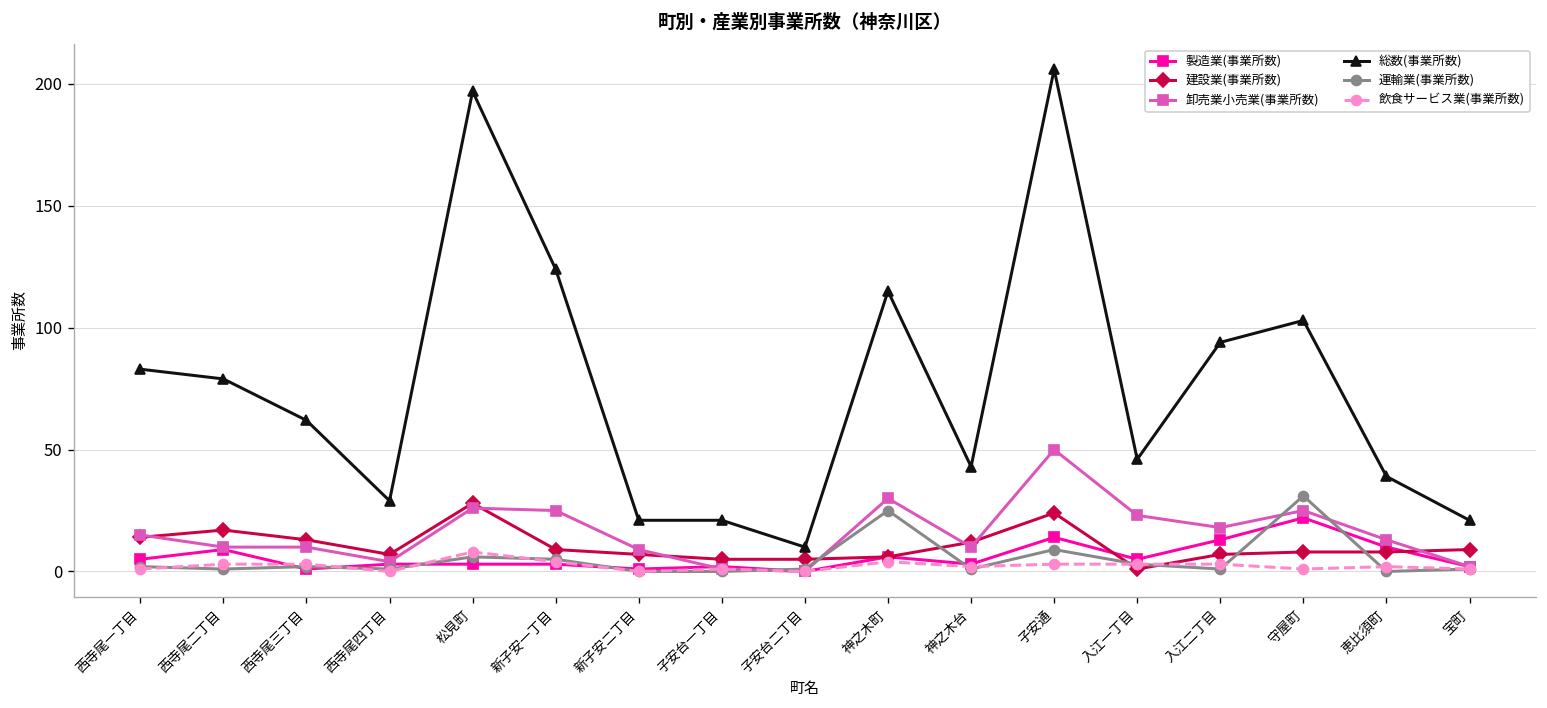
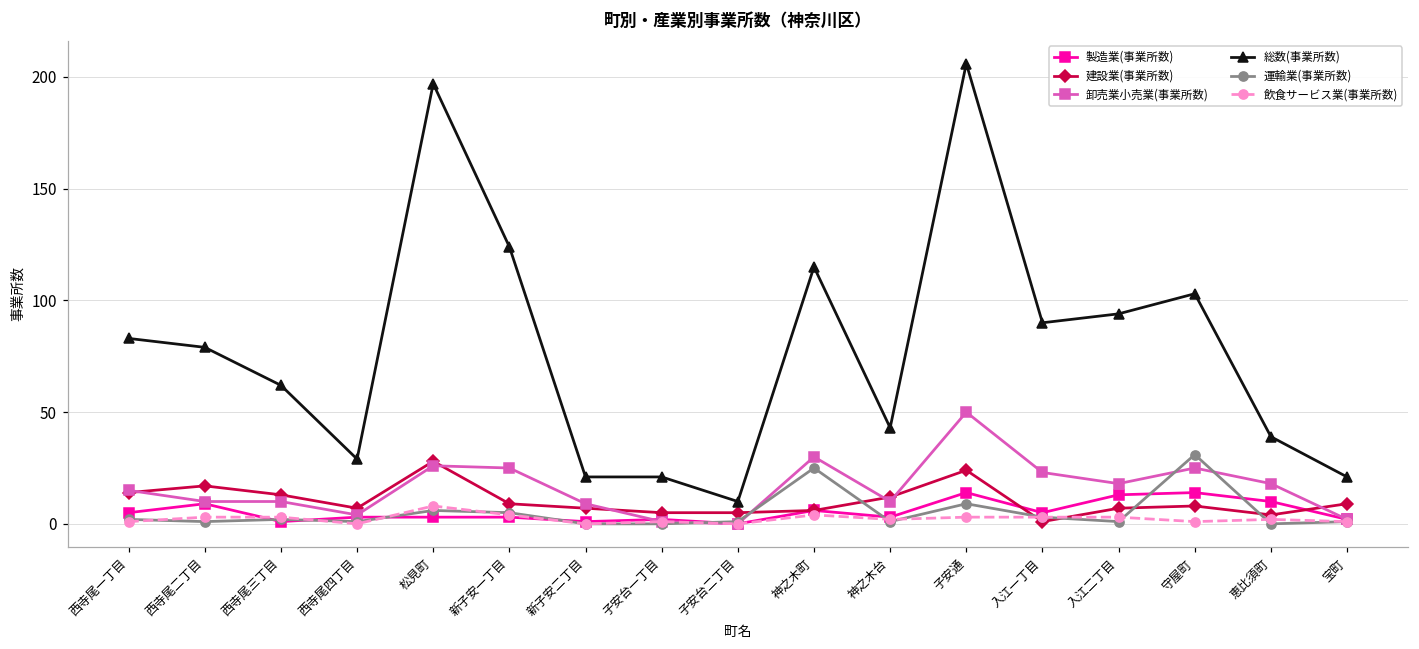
  {
    "製造業(事業所数)": {
      "西寺尾一丁目": 5,
      "松見町": 3,
      "子安通": 14,
      "入江一丁目": 5,
      "入江二丁目": 13,
-     "守屋町": 22,
+     "守屋町": 14,
      "恵比須町": 10
    },
    "建設業(事業所数)": {
      "西寺尾二丁目": 17,
      "西寺尾三丁目": 13,
      "西寺尾四丁目": 7,
      "松見町": 28,
      "新子安一丁目": 9,
      "新子安二丁目": 7,
      "子安台一丁目": 5,
      "子安台二丁目": 5,
      "神之木台": 12,
      "子安通": 24,
      "入江一丁目": 1,
      "入江二丁目": 7,
      "守屋町": 8,
-     "恵比須町": 8,
+     "恵比須町": 4,
      "宝町": 9
    },
    "卸売業小売業(事業所数)": {
      "西寺尾三丁目": 10,
      "松見町": 26,
      "新子安一丁目": 25,
      "新子安二丁目": 9,
      "神之木町": 30,
      "神之木台": 10,
      "子安通": 50,
      "入江一丁目": 23,
      "入江二丁目": 18,
      "守屋町": 25,
-     "恵比須町": 13
+     "恵比須町": 18
    },
    "総数(事業所数)": {
      "西寺尾一丁目": 83,
      "西寺尾二丁目": 79,
      "西寺尾三丁目": 62,
      "西寺尾四丁目": 29,
      "松見町": 197,
      "新子安一丁目": 124,
      "新子安二丁目": 21,
      "子安台一丁目": 21,
      "子安台二丁目": 10,
      "神之木町": 115,
      "神之木台": 43,
      "子安通": 206,
-     "入江一丁目": 46,
+     "入江一丁目": 90,
      "入江二丁目": 94,
      "守屋町": 103,
      "恵比須町": 39,
      "宝町": 21
    },
    "運輸業(事業所数)": {
      "西寺尾二丁目": 1,
      "松見町": 6,
      "神之木町": 25,
      "子安通": 9,
      "入江二丁目": 1,
      "守屋町": 31,
      "恵比須町": 0
    },
    "飲食サービス業(事業所数)": {
      "西寺尾二丁目": 3,
      "松見町": 8,
      "神之木町": 4,
      "子安通": 3,
      "入江二丁目": 3,
      "守屋町": 1,
      "恵比須町": 2
    }
  }
